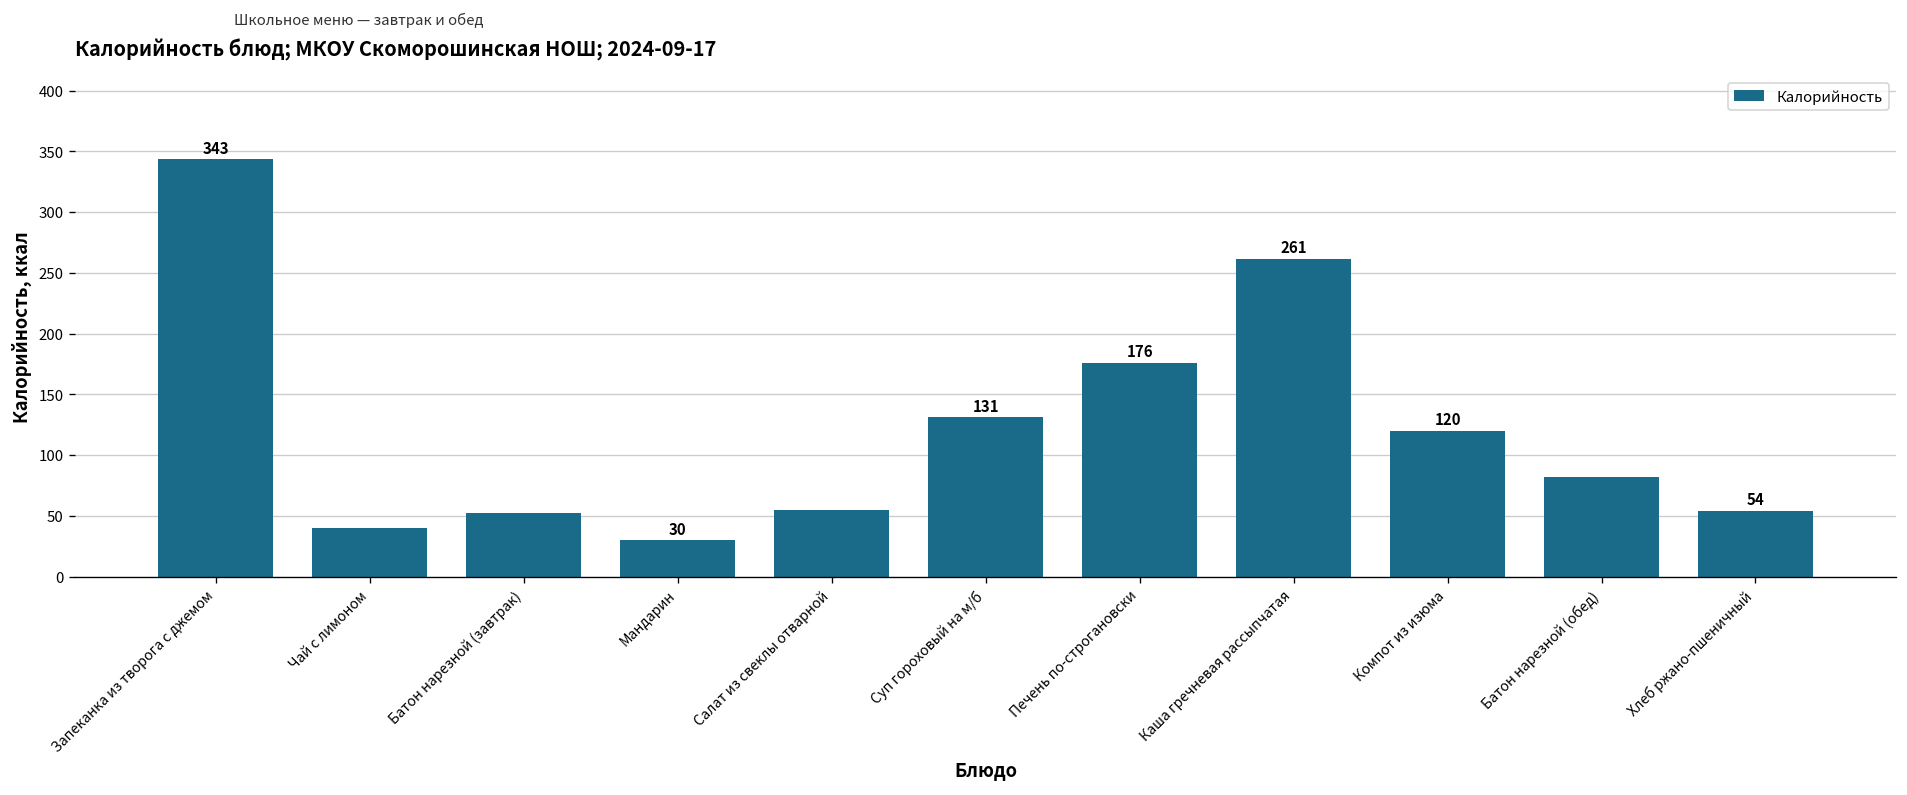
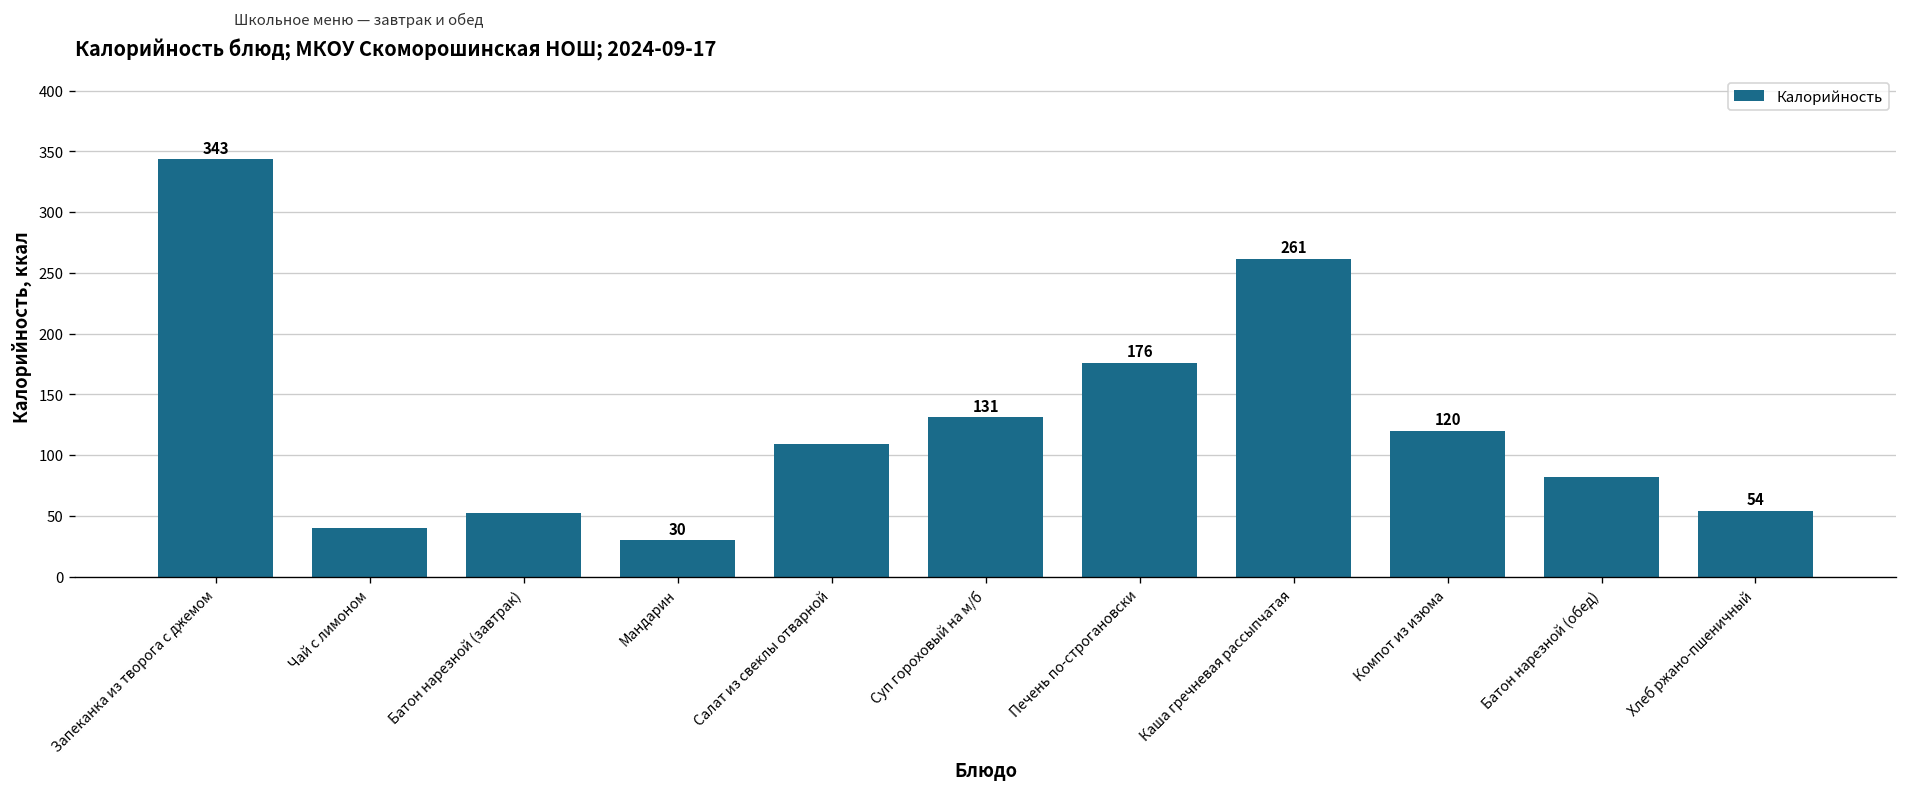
  {
    "Чай с лимоном": 40,
    "Батон нарезной (завтрак)": 52,
-   "Салат из свеклы отварной": 55,
+   "Салат из свеклы отварной": 109,
    "Батон нарезной (обед)": 82
  }
